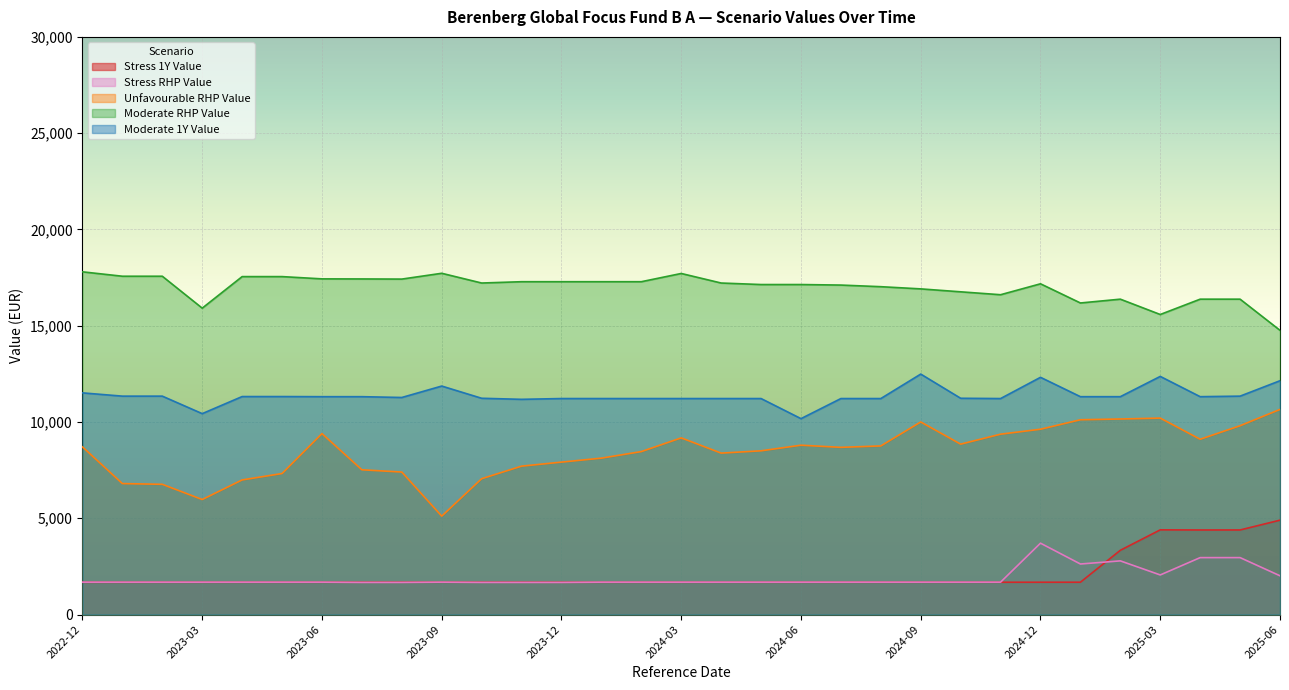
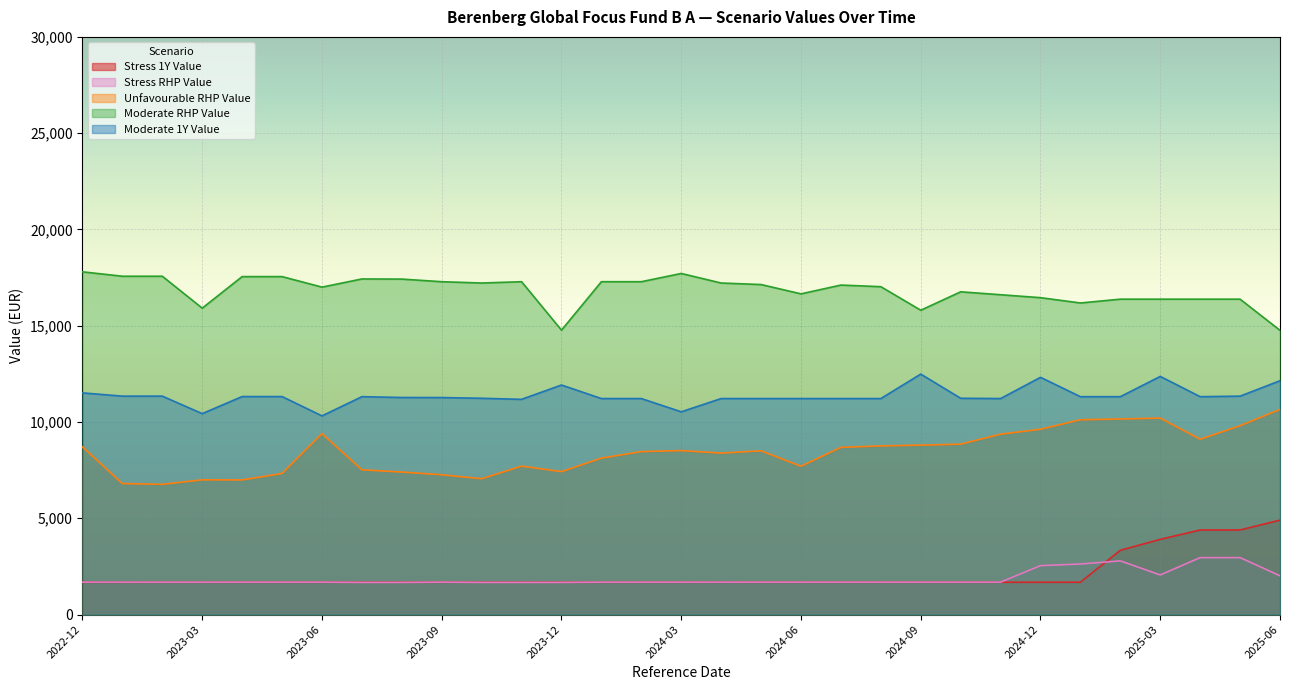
  {
    "Stress 1Y Value": {
      "2024-12": "1,700",
-     "2025-03": "4,400",
+     "2025-03": "3,900",
      "2025-06": "4,900"
    },
    "Stress RHP Value": {
-     "2024-12": "3,700",
+     "2024-12": "2,500",
      "2025-03": "2,100",
      "2025-06": "2,000"
    },
    "Unfavourable RHP Value": {
      "2022-12": "8,700",
-     "2023-03": "6,000",
+     "2023-03": "7,000",
      "2023-06": "9,400",
-     "2023-09": "5,100",
-     "2023-12": "7,900",
-     "2024-03": "9,200",
-     "2024-06": "8,800",
-     "2024-09": "10,000",
+     "2023-09": "7,300",
+     "2023-12": "7,400",
+     "2024-03": "8,500",
+     "2024-06": "7,700",
+     "2024-09": "8,800",
      "2024-12": "9,600",
      "2025-03": "10,200",
      "2025-06": "10,700"
    },
    "Moderate RHP Value": {
      "2022-12": "17,800",
      "2023-03": "15,900",
-     "2023-06": "17,400",
-     "2023-09": "17,700",
-     "2023-12": "17,300",
+     "2023-06": "17,000",
+     "2023-09": "17,300",
+     "2023-12": "14,800",
      "2024-03": "17,700",
-     "2024-06": "17,100",
-     "2024-09": "16,900",
-     "2024-12": "17,200",
-     "2025-03": "15,600",
+     "2024-06": "16,700",
+     "2024-09": "15,800",
+     "2024-12": "16,500",
+     "2025-03": "16,400",
      "2025-06": "14,800"
    },
    "Moderate 1Y Value": {
      "2022-12": "11,500",
      "2023-03": "10,400",
-     "2023-06": "11,300",
-     "2023-09": "11,900",
-     "2023-12": "11,200",
-     "2024-03": "11,200",
-     "2024-06": "10,200",
+     "2023-06": "10,300",
+     "2023-09": "11,300",
+     "2023-12": "11,900",
+     "2024-03": "10,500",
+     "2024-06": "11,200",
      "2024-09": "12,500",
      "2024-12": "12,300",
      "2025-03": "12,400",
      "2025-06": "12,100"
    }
  }
